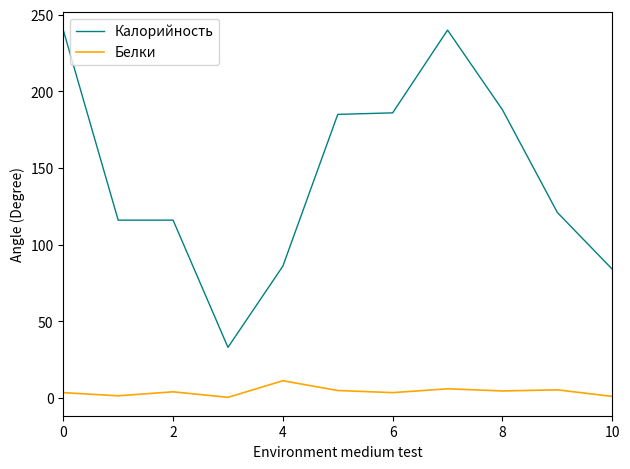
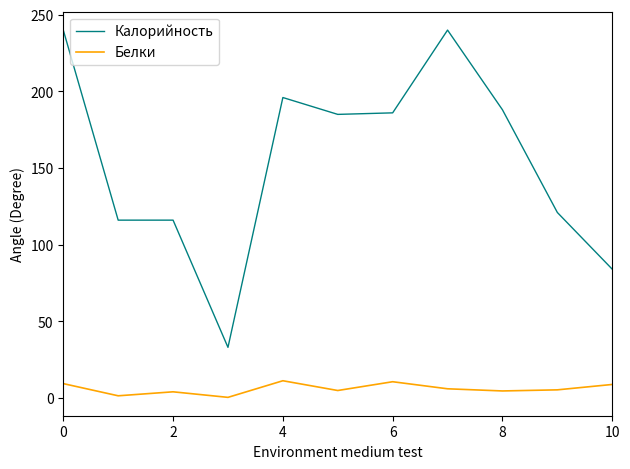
  {
    "Калорийность": {
      "0": 240,
      "2": 116,
-     "4": 86,
+     "4": 196,
      "6": 186,
      "8": 188,
      "10": 84
    },
    "Белки": {
-     "0": 3,
+     "0": 9,
      "2": 4,
      "4": 11,
-     "6": 3,
+     "6": 11,
      "8": 5,
-     "10": 1
+     "10": 9
    }
  }
